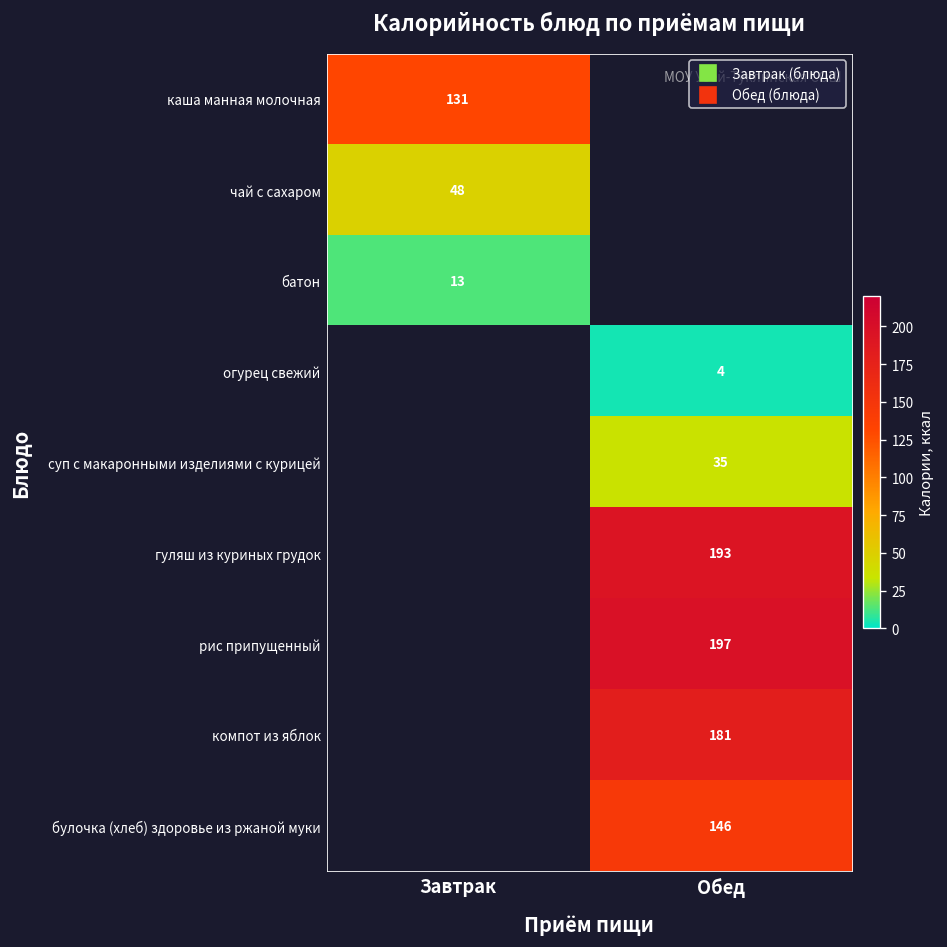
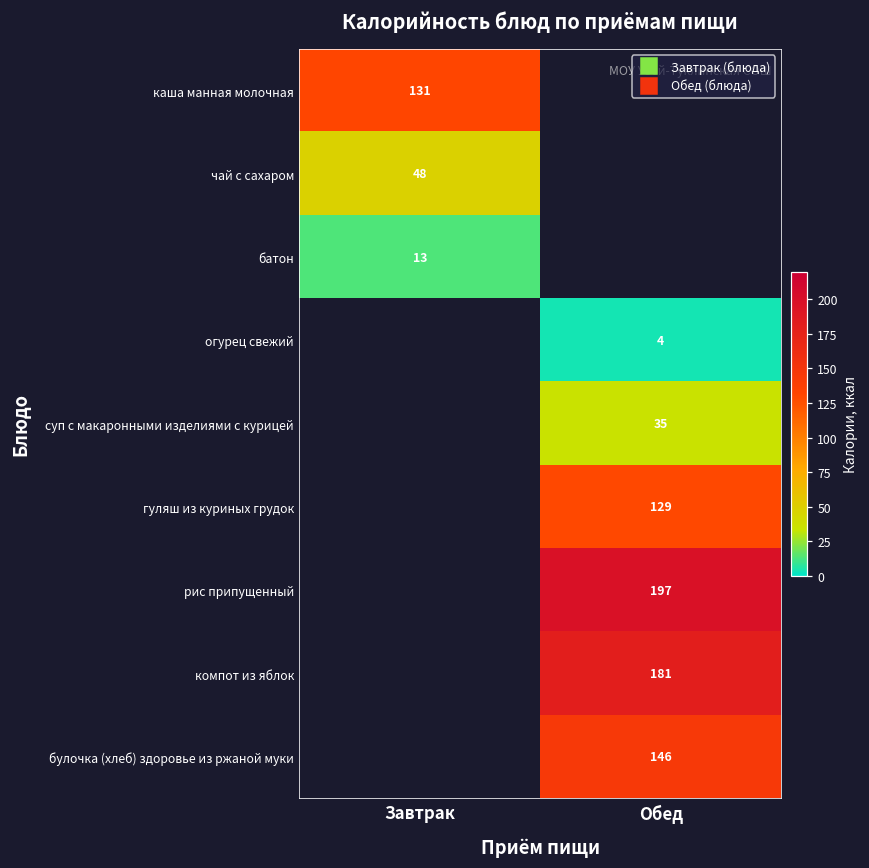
  {
    "каша манная молочная": {
      "Завтрак": 131
    },
    "чай с сахаром": {
      "Завтрак": 48
    },
    "батон": {
      "Завтрак": 13
    },
    "огурец свежий": {
      "Обед": 4
    },
    "суп с макаронными изделиями с курицей": {
      "Обед": 35
    },
    "гуляш из куриных грудок": {
-     "Обед": 193
+     "Обед": 129
    },
    "рис припущенный": {
      "Обед": 197
    },
    "компот из яблок": {
      "Обед": 181
    },
    "булочка (хлеб) здоровье из ржаной муки": {
      "Обед": 146
    }
  }
